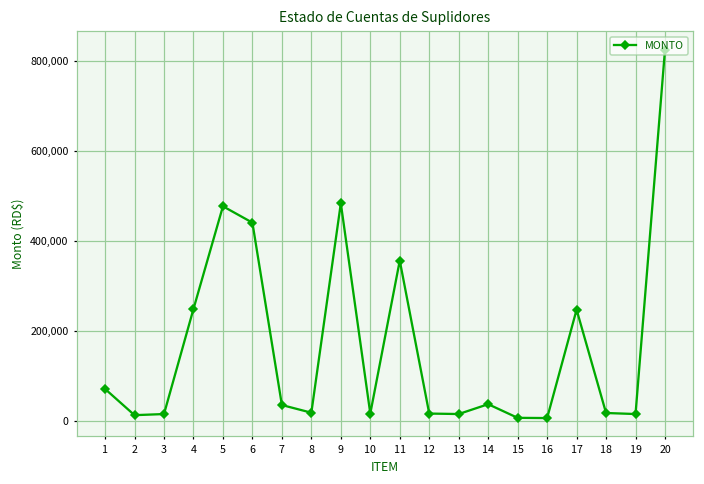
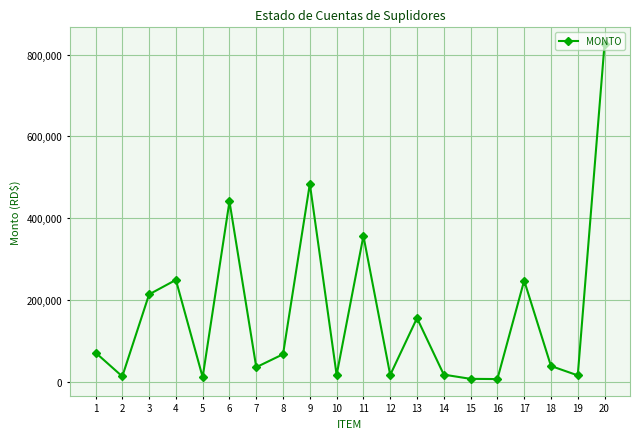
  {
    "1": "70,000",
    "2": "10,000",
-   "3": "10,000",
+   "3": "210,000",
    "4": "250,000",
-   "5": "480,000",
+   "5": "10,000",
    "6": "440,000",
    "7": "40,000",
-   "8": "20,000",
+   "8": "70,000",
    "9": "480,000",
    "10": "20,000",
    "11": "360,000",
    "12": "20,000",
-   "13": "20,000",
-   "14": "40,000",
+   "13": "160,000",
+   "14": "20,000",
    "15": "10,000",
    "16": "10,000",
    "17": "250,000",
-   "18": "20,000",
+   "18": "40,000",
    "19": "20,000"
  }
